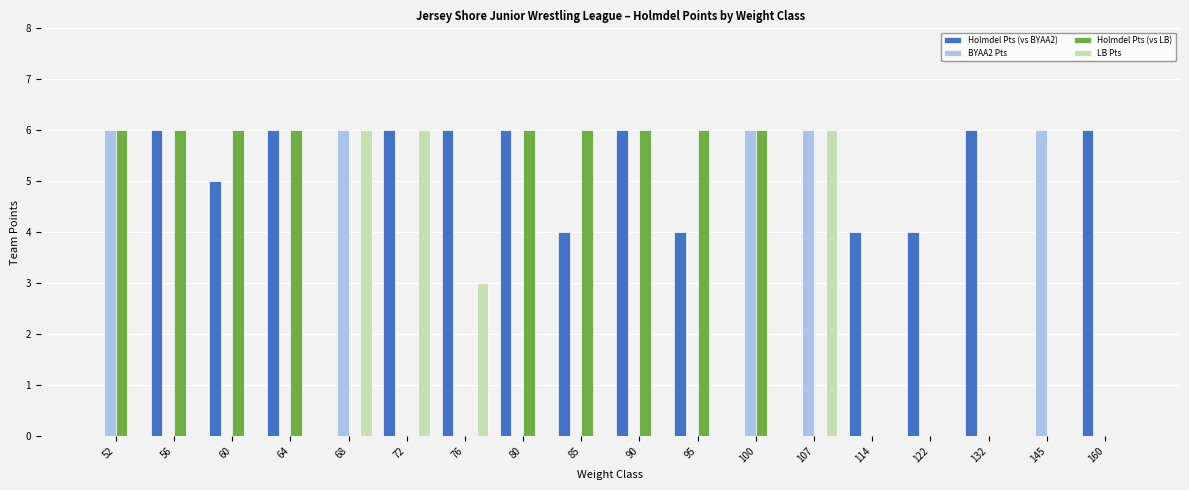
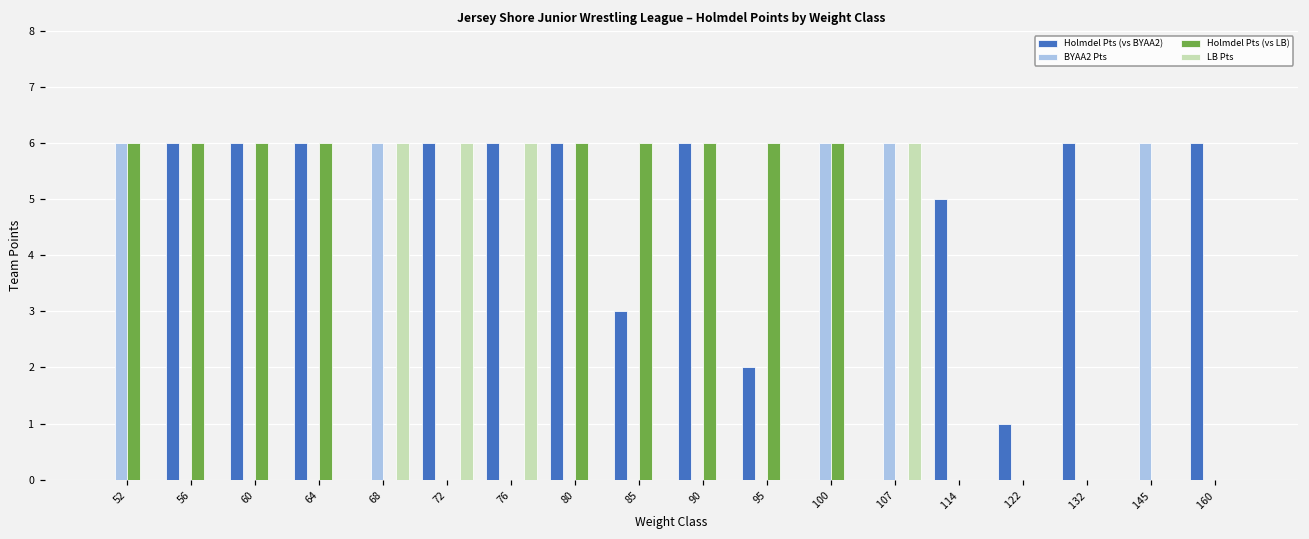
  {
    "Holmdel Pts (vs BYAA2)": {
      "52": 0,
      "56": 6,
-     "60": 5,
+     "60": 6,
      "64": 6,
      "68": 0,
      "72": 6,
      "76": 6,
      "80": 6,
-     "85": 4,
+     "85": 3,
      "90": 6,
-     "95": 4,
+     "95": 2,
      "100": 0,
      "107": 0,
-     "114": 4,
-     "122": 4,
+     "114": 5,
+     "122": 1,
      "132": 6,
      "145": 0,
      "160": 6
    },
    "BYAA2 Pts": {
      "52": 6,
      "56": 0,
      "60": 0,
      "64": 0,
      "68": 6,
      "72": 0,
      "76": 0,
      "80": 0,
      "85": 0,
      "90": 0,
      "95": 0,
      "100": 6,
      "107": 6,
      "114": 0,
      "122": 0,
      "132": 0,
      "145": 6,
      "160": 0
    },
    "Holmdel Pts (vs LB)": {
      "52": 6,
      "56": 6,
      "60": 6,
      "64": 6,
      "68": 0,
      "72": 0,
      "76": 0,
      "80": 6,
      "85": 6,
      "90": 6,
      "95": 6,
      "100": 6,
      "107": 0,
      "114": 0,
      "122": 0,
      "132": 0,
      "145": 0,
      "160": 0
    },
    "LB Pts": {
      "52": 0,
      "56": 0,
      "60": 0,
      "64": 0,
      "68": 6,
      "72": 6,
-     "76": 3,
+     "76": 6,
      "80": 0,
      "85": 0,
      "90": 0,
      "95": 0,
      "100": 0,
      "107": 6,
      "114": 0,
      "122": 0,
      "132": 0,
      "145": 0,
      "160": 0
    }
  }
